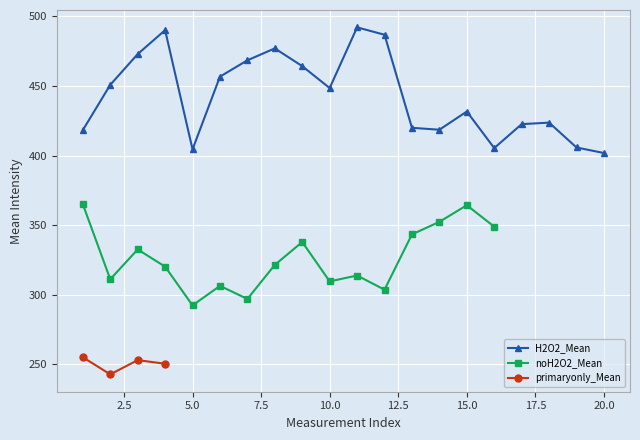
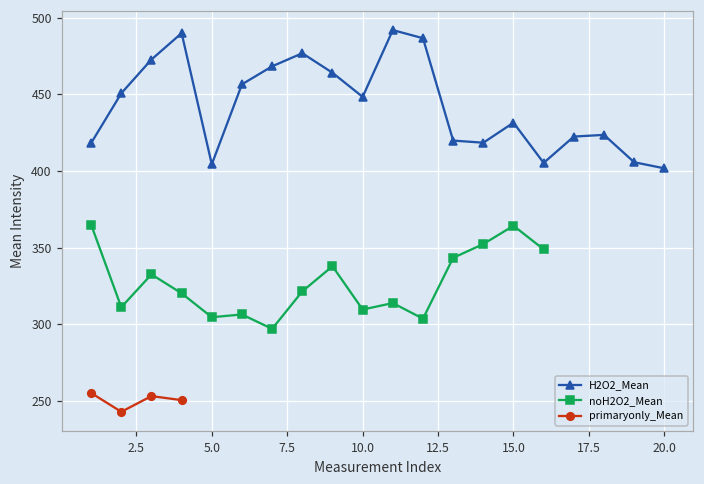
  {
    "H2O2_Mean": {
      "5.0": 404,
      "10.0": 448,
      "15.0": 432,
      "20.0": 402
    },
    "noH2O2_Mean": {
-     "5.0": 292,
+     "5.0": 305,
      "10.0": 310,
      "15.0": 364
    }
  }
